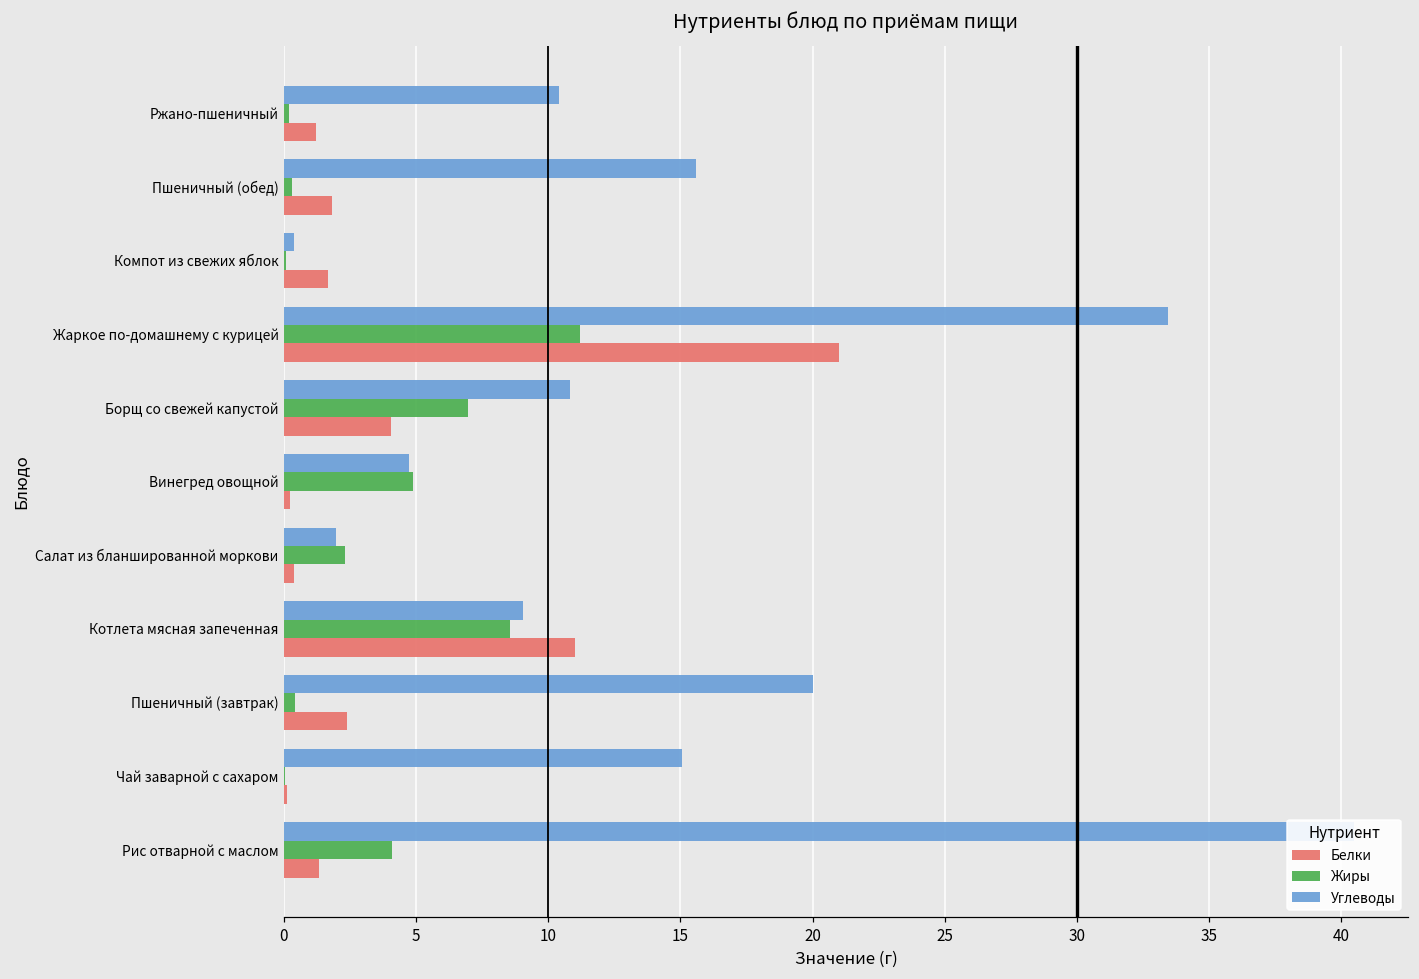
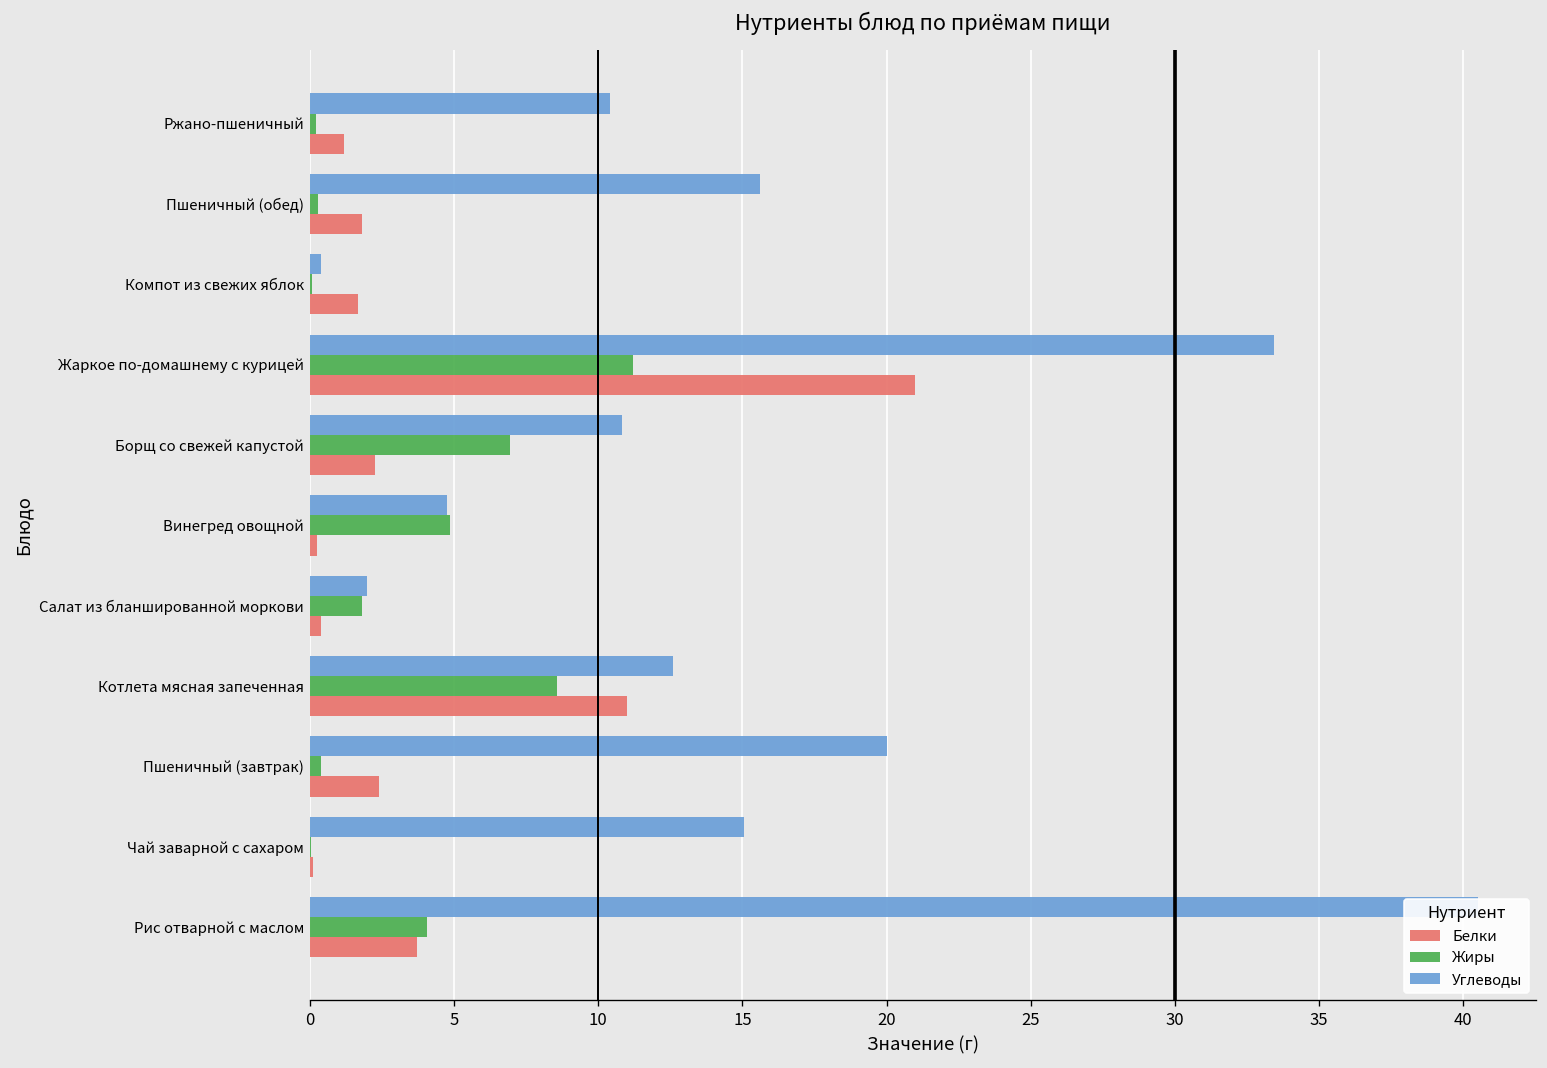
  {
    "Белки": {
      "Ржано-пшеничный": 1.2,
      "Пшеничный (обед)": 1.8,
      "Компот из свежих яблок": 1.7,
      "Жаркое по-домашнему с курицей": 21.0,
-     "Борщ со свежей капустой": 4.1,
+     "Борщ со свежей капустой": 2.3,
      "Винегред овощной": 0.2,
      "Салат из бланшированной моркови": 0.4,
      "Котлета мясная запеченная": 11.0,
      "Пшеничный (завтрак)": 2.4,
      "Чай заварной с сахаром": 0.1,
-     "Рис отварной с маслом": 1.3
+     "Рис отварной с маслом": 3.7
    },
    "Жиры": {
      "Ржано-пшеничный": 0.2,
      "Пшеничный (обед)": 0.3,
      "Жаркое по-домашнему с курицей": 11.2,
      "Борщ со свежей капустой": 6.9,
      "Винегред овощной": 4.9,
-     "Салат из бланшированной моркови": 2.3,
+     "Салат из бланшированной моркови": 1.8,
      "Котлета мясная запеченная": 8.6,
      "Пшеничный (завтрак)": 0.4,
      "Рис отварной с маслом": 4.1
    },
    "Углеводы": {
      "Ржано-пшеничный": 10.4,
      "Пшеничный (обед)": 15.6,
      "Компот из свежих яблок": 0.4,
      "Жаркое по-домашнему с курицей": 33.4,
      "Борщ со свежей капустой": 10.8,
      "Винегред овощной": 4.7,
      "Салат из бланшированной моркови": 2.0,
-     "Котлета мясная запеченная": 9.0,
+     "Котлета мясная запеченная": 12.6,
      "Пшеничный (завтрак)": 20.0,
      "Чай заварной с сахаром": 15.0
    }
  }
